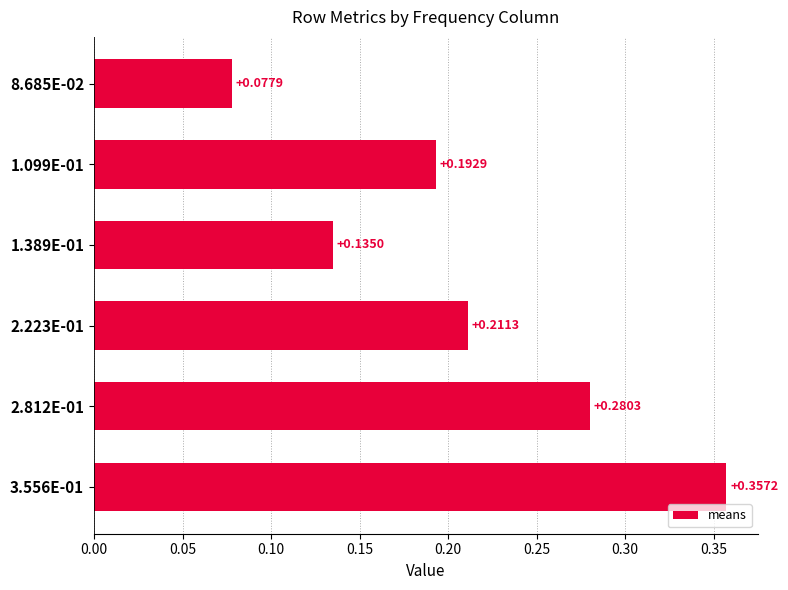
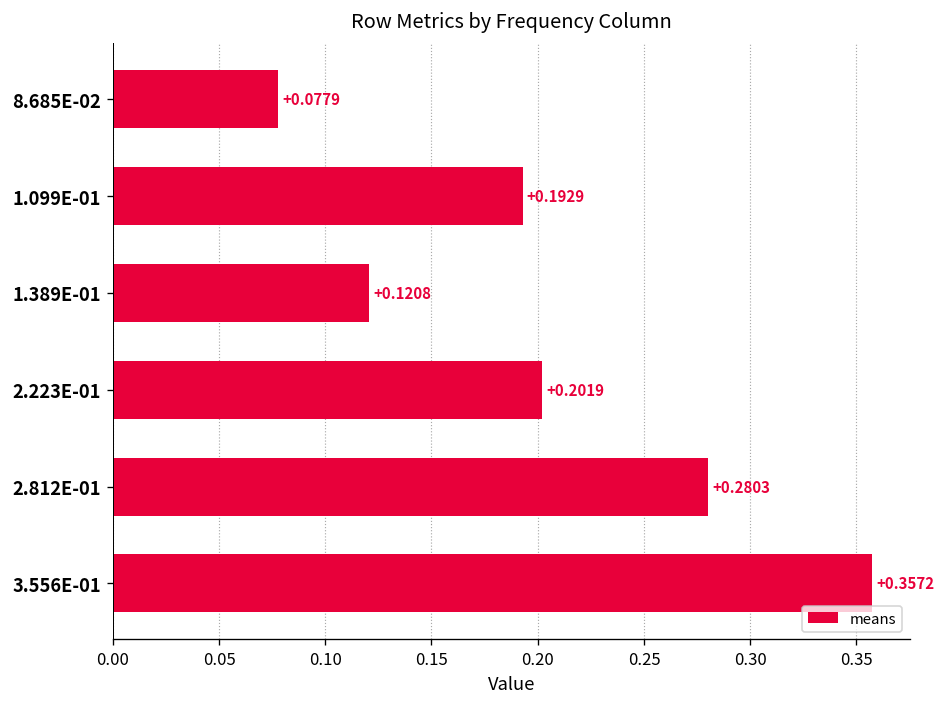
  {
    "8.685E-02": "+0.0779",
    "1.099E-01": "+0.1929",
-   "1.389E-01": "+0.1350",
-   "2.223E-01": "+0.2113",
+   "1.389E-01": "+0.1208",
+   "2.223E-01": "+0.2019",
    "2.812E-01": "+0.2803",
    "3.556E-01": "+0.3572"
  }
